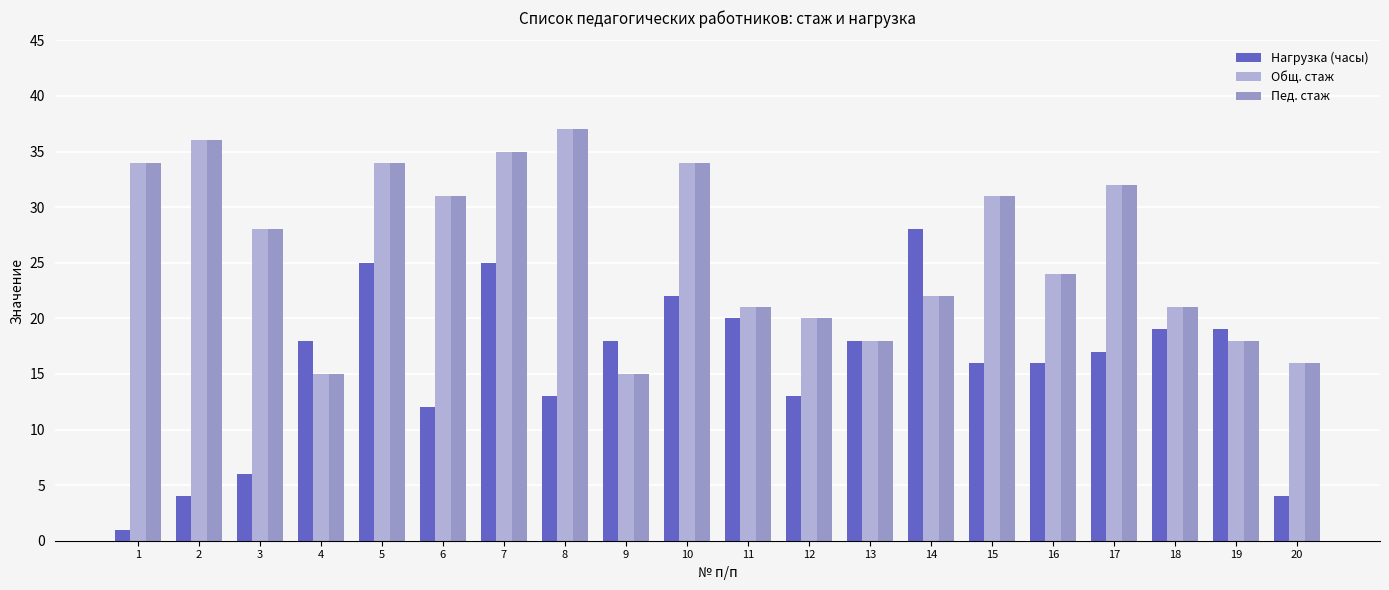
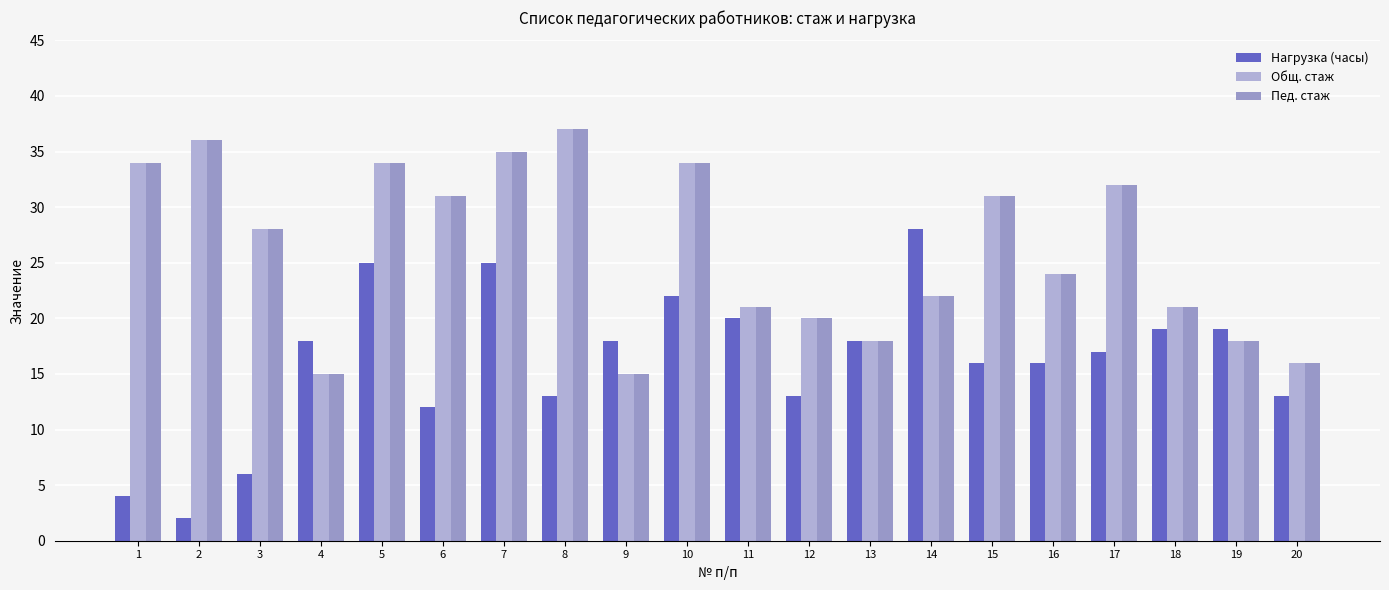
  {
    "Нагрузка (часы)": {
-     "1": 1,
-     "2": 4,
+     "1": 4,
+     "2": 2,
      "3": 6,
      "4": 18,
      "5": 25,
      "6": 12,
      "7": 25,
      "8": 13,
      "9": 18,
      "10": 22,
      "11": 20,
      "12": 13,
      "13": 18,
      "14": 28,
      "15": 16,
      "16": 16,
      "17": 17,
      "18": 19,
      "19": 19,
-     "20": 4
+     "20": 13
    }
  }
